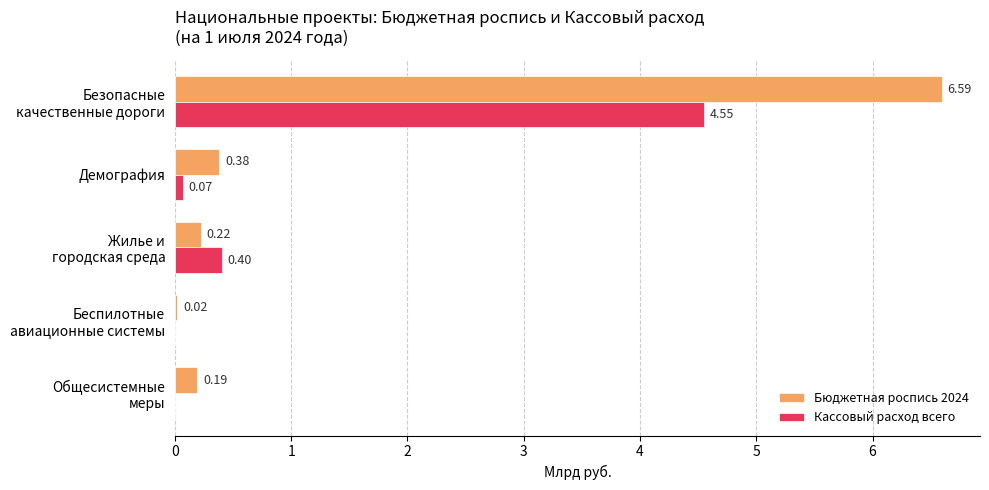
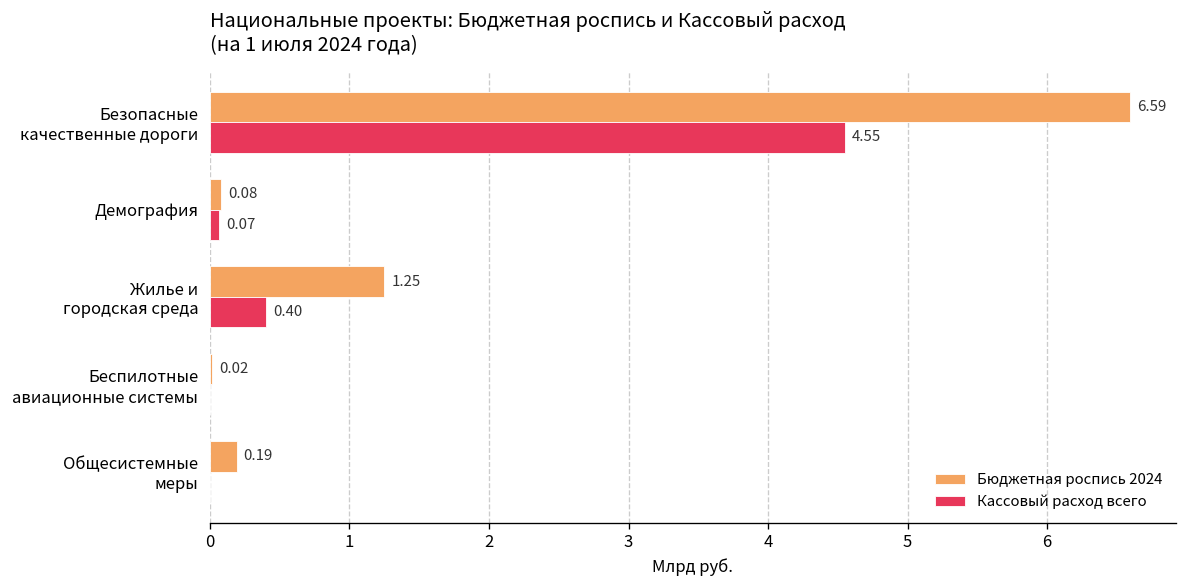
  {
    "Бюджетная роспись 2024": {
      "Безопасные качественные дороги": 6.59,
-     "Демография": 0.38,
-     "Жилье и городская среда": 0.22,
+     "Демография": 0.08,
+     "Жилье и городская среда": 1.25,
      "Беспилотные авиационные системы": 0.02,
      "Общесистемные меры": 0.19
    },
    "Кассовый расход всего": {
      "Безопасные качественные дороги": 4.55,
      "Демография": 0.07,
      "Жилье и городская среда": 0.40
    }
  }
